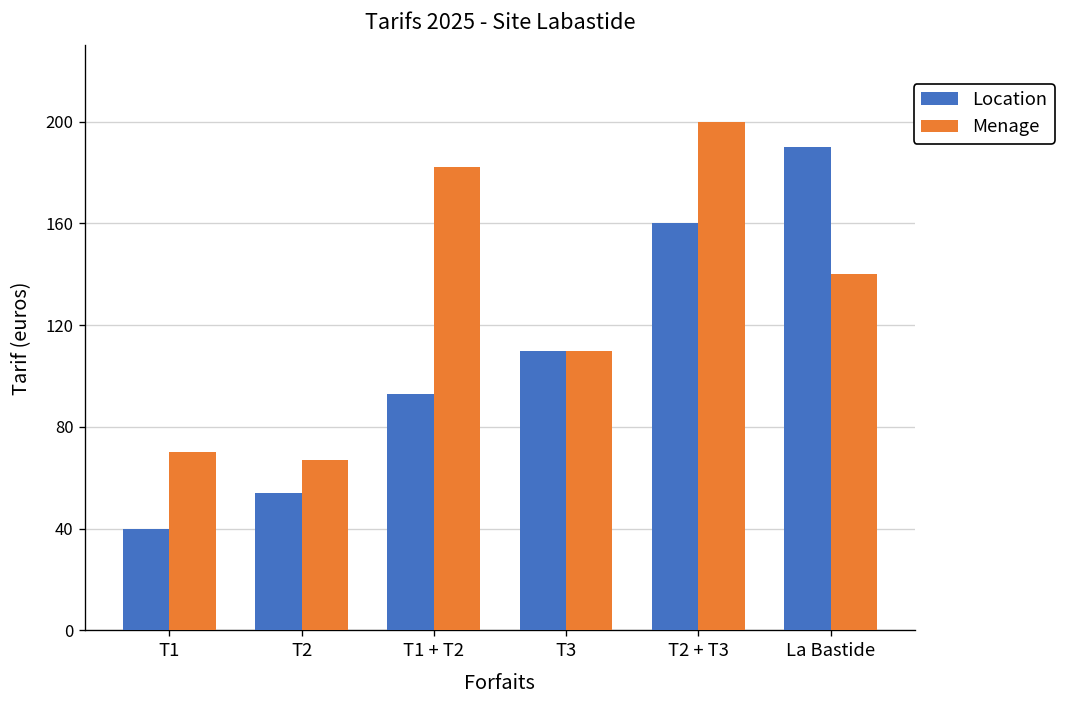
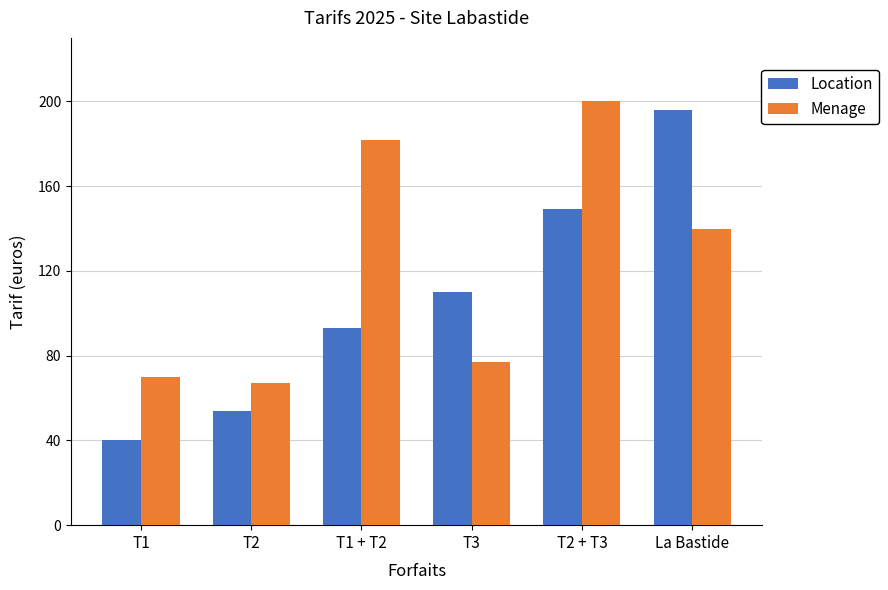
  {
    "Location": {
      "T1": 40,
      "T2": 54,
      "T1 + T2": 93,
      "T3": 110,
-     "T2 + T3": 160,
-     "La Bastide": 190
+     "T2 + T3": 149,
+     "La Bastide": 196
    },
    "Menage": {
      "T1": 70,
      "T2": 67,
      "T1 + T2": 182,
-     "T3": 110,
+     "T3": 77,
      "T2 + T3": 200,
      "La Bastide": 140
    }
  }
